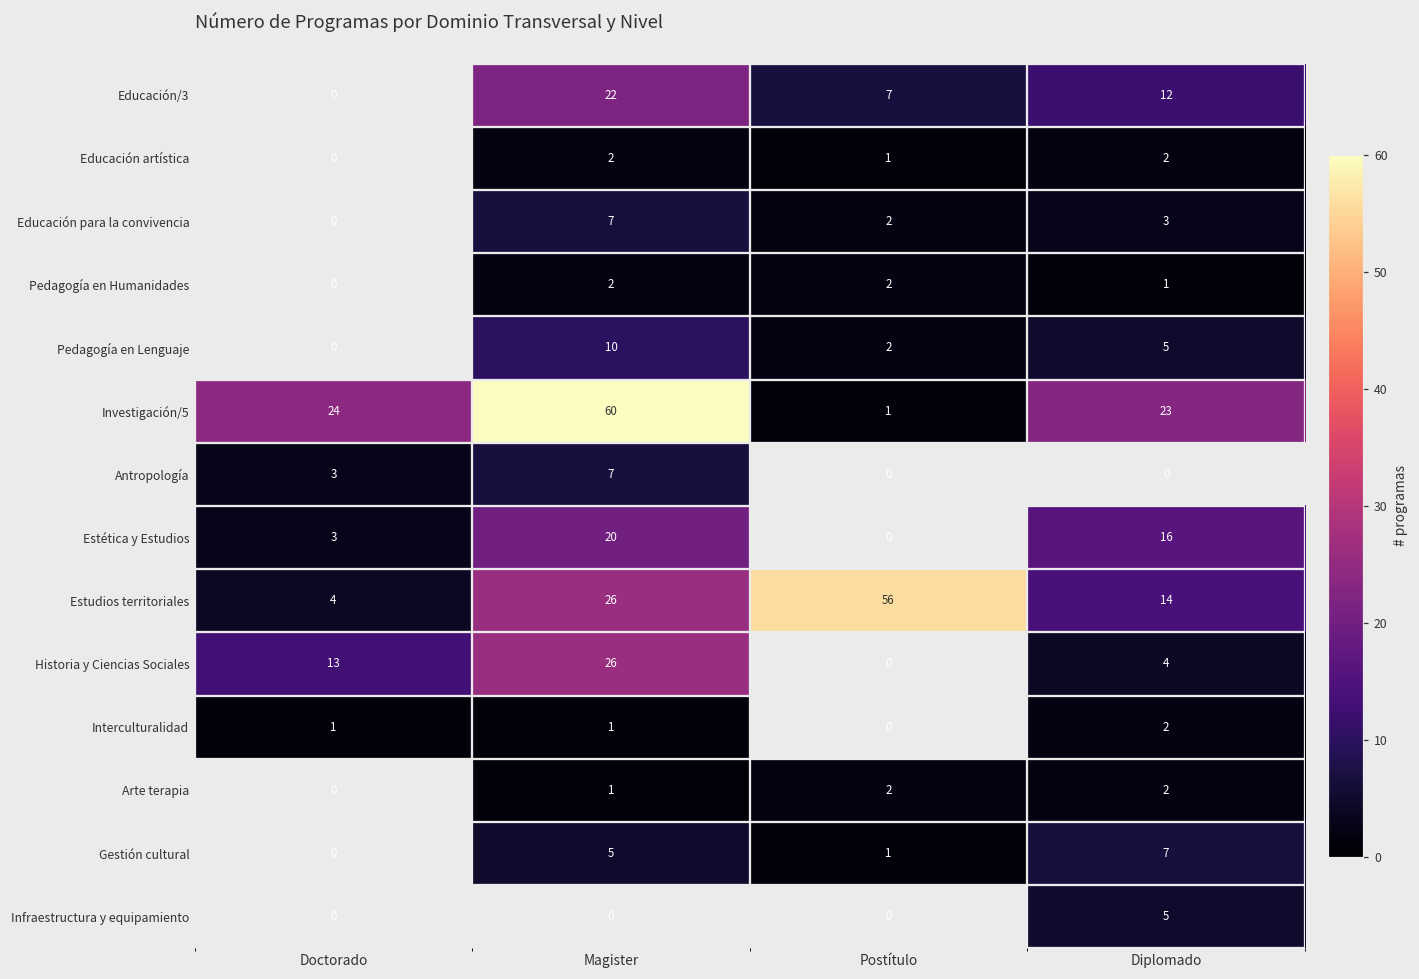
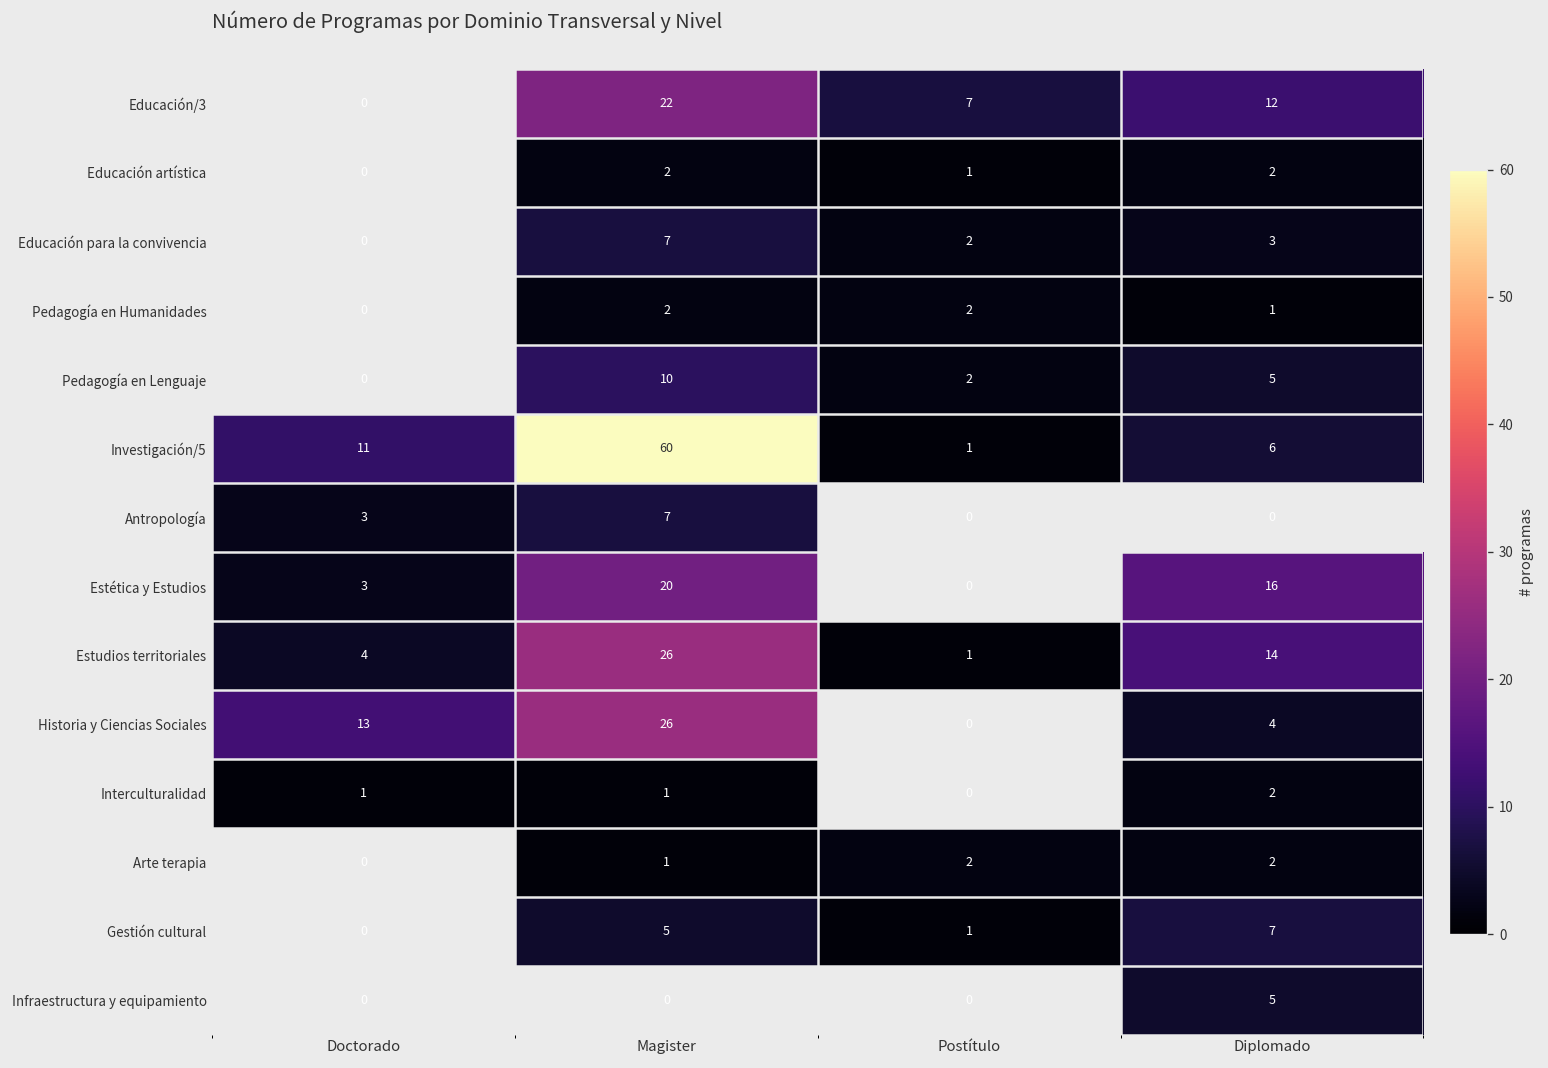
  {
    "Educación/3": {
      "Magister": 22,
      "Postítulo": 7,
      "Diplomado": 12
    },
    "Educación artística": {
      "Magister": 2,
      "Postítulo": 1,
      "Diplomado": 2
    },
    "Educación para la convivencia": {
      "Magister": 7,
      "Postítulo": 2,
      "Diplomado": 3
    },
    "Pedagogía en Humanidades": {
      "Magister": 2,
      "Postítulo": 2,
      "Diplomado": 1
    },
    "Pedagogía en Lenguaje": {
      "Magister": 10,
      "Postítulo": 2,
      "Diplomado": 5
    },
    "Investigación/5": {
-     "Doctorado": 24,
+     "Doctorado": 11,
      "Magister": 60,
      "Postítulo": 1,
-     "Diplomado": 23
+     "Diplomado": 6
    },
    "Antropología": {
      "Doctorado": 3,
      "Magister": 7
    },
    "Estética y Estudios": {
      "Doctorado": 3,
      "Magister": 20,
      "Diplomado": 16
    },
    "Estudios territoriales": {
      "Doctorado": 4,
      "Magister": 26,
-     "Postítulo": 56,
+     "Postítulo": 1,
      "Diplomado": 14
    },
    "Historia y Ciencias Sociales": {
      "Doctorado": 13,
      "Magister": 26,
      "Diplomado": 4
    },
    "Interculturalidad": {
      "Doctorado": 1,
      "Magister": 1,
      "Diplomado": 2
    },
    "Arte terapia": {
      "Magister": 1,
      "Postítulo": 2,
      "Diplomado": 2
    },
    "Gestión cultural": {
      "Magister": 5,
      "Postítulo": 1,
      "Diplomado": 7
    },
    "Infraestructura y equipamiento": {
      "Diplomado": 5
    }
  }
